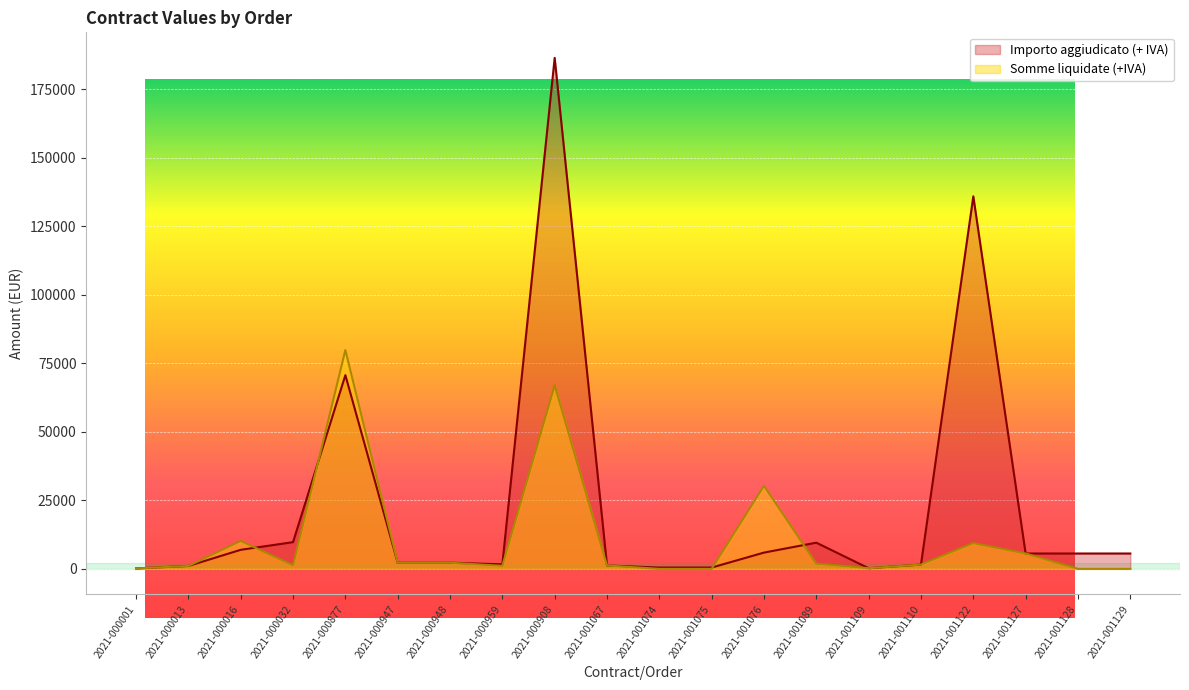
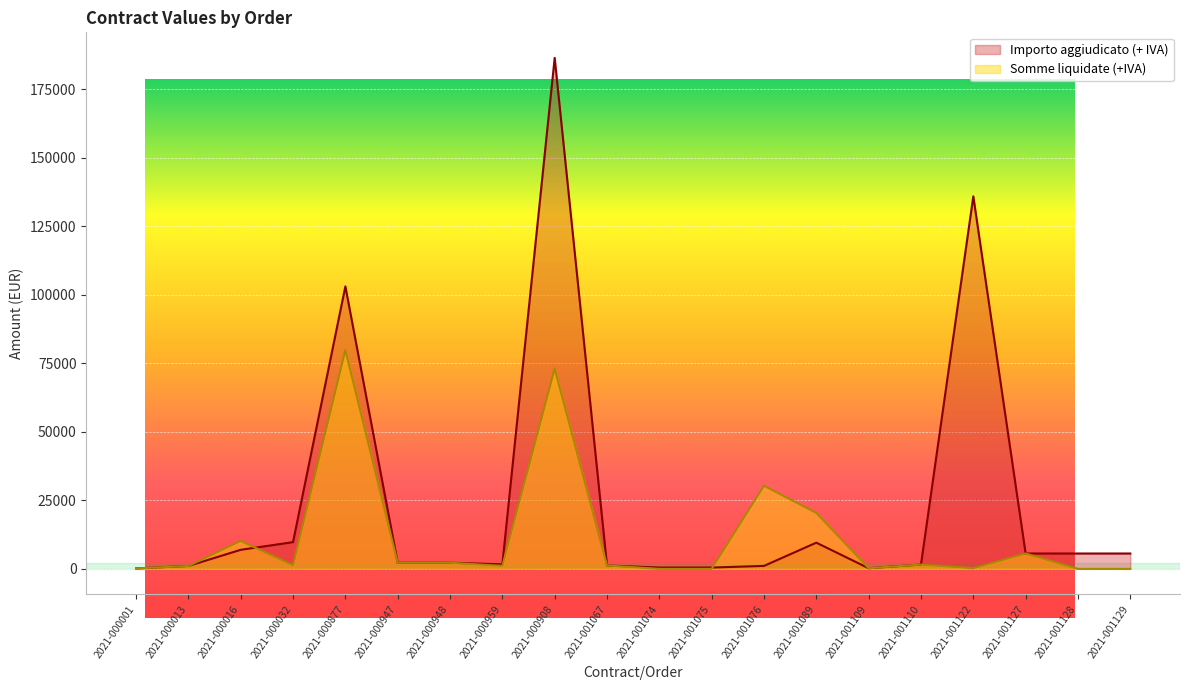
  {
    "Contract Values by Order": {
      "Importo aggiudicato (+ IVA)": {
        "2021-000016": 7000,
        "2021-000032": 10000,
-       "2021-000877": 71000,
+       "2021-000877": 103000,
        "2021-000908": 186000,
-       "2021-001076": 6000,
+       "2021-001076": 1000,
        "2021-001089": 10000,
        "2021-001122": 136000,
        "2021-001128": 6000,
        "2021-001129": 6000
      },
      "Somme liquidate (+IVA)": {
        "2021-000016": 10000,
        "2021-000032": 1000,
        "2021-000877": 80000,
-       "2021-000908": 67000,
+       "2021-000908": 73000,
        "2021-001076": 30000,
-       "2021-001089": 2000,
-       "2021-001122": 9000,
+       "2021-001089": 20000,
+       "2021-001122": 0,
        "2021-001128": 0,
        "2021-001129": 0
      }
    }
  }
